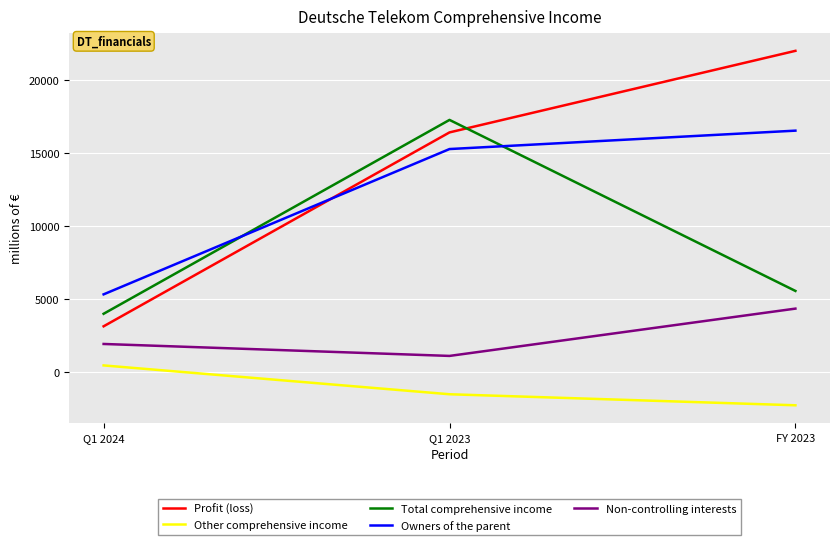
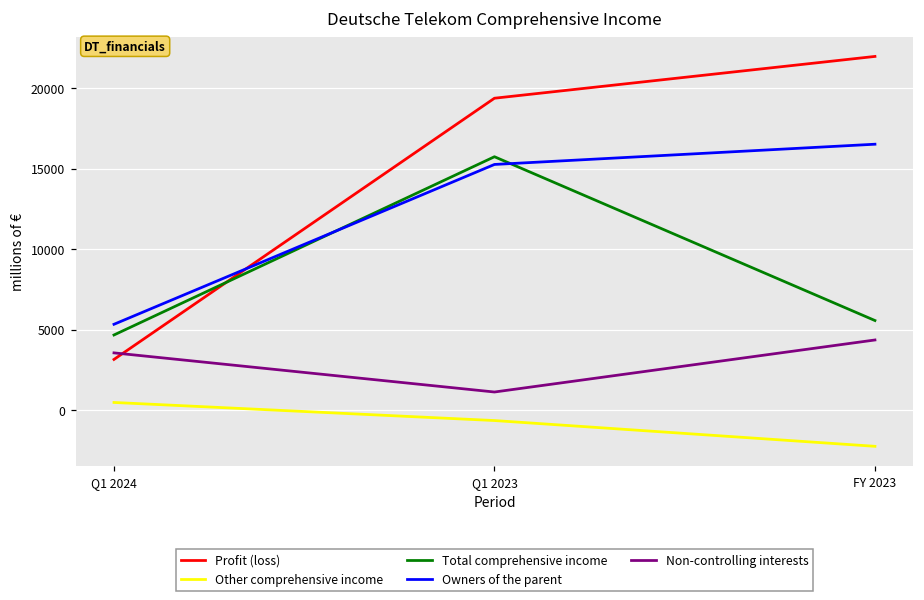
  {
    "Profit (loss)": {
      "Q1 2024": 3100,
-     "Q1 2023": 16400,
+     "Q1 2023": 19400,
      "FY 2023": 22000
    },
    "Other comprehensive income": {
      "Q1 2024": 500,
-     "Q1 2023": -1500,
+     "Q1 2023": -700,
      "FY 2023": -2300
    },
    "Total comprehensive income": {
-     "Q1 2024": 4000,
-     "Q1 2023": 17300,
+     "Q1 2024": 4700,
+     "Q1 2023": 15800,
      "FY 2023": 5600
    },
    "Owners of the parent": {
      "Q1 2024": 5300,
      "Q1 2023": 15300,
      "FY 2023": 16500
    },
    "Non-controlling interests": {
-     "Q1 2024": 1900,
+     "Q1 2024": 3600,
      "Q1 2023": 1100,
      "FY 2023": 4400
    }
  }
